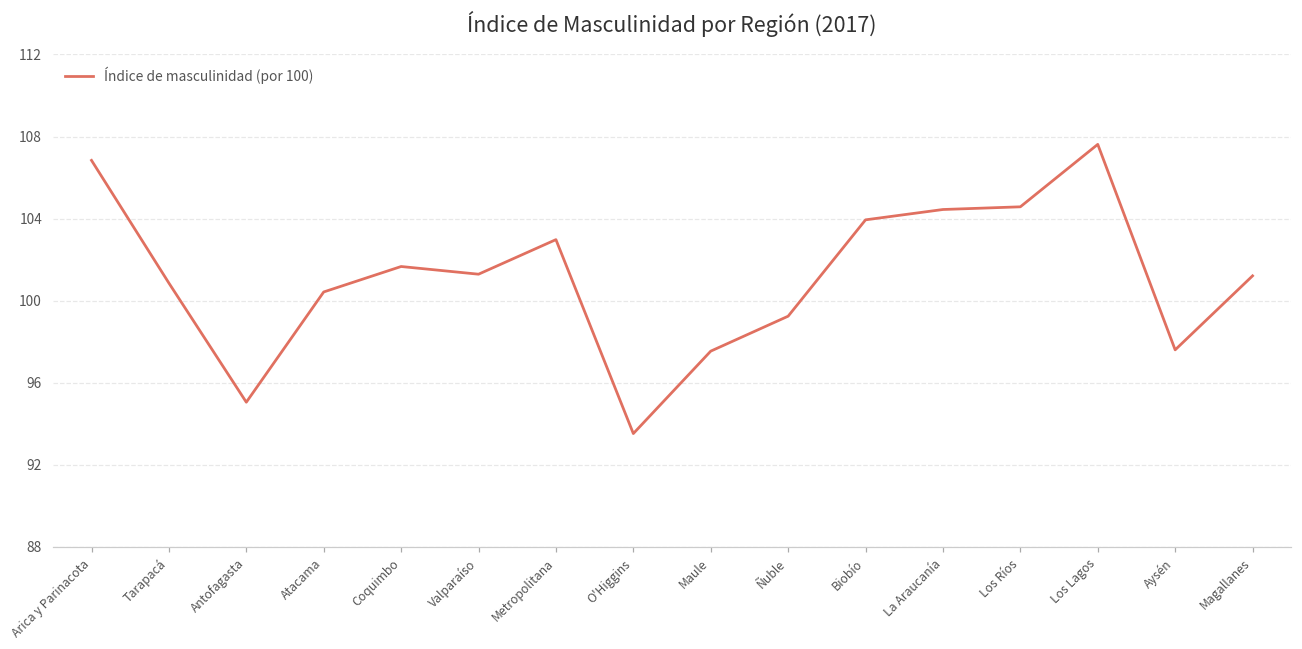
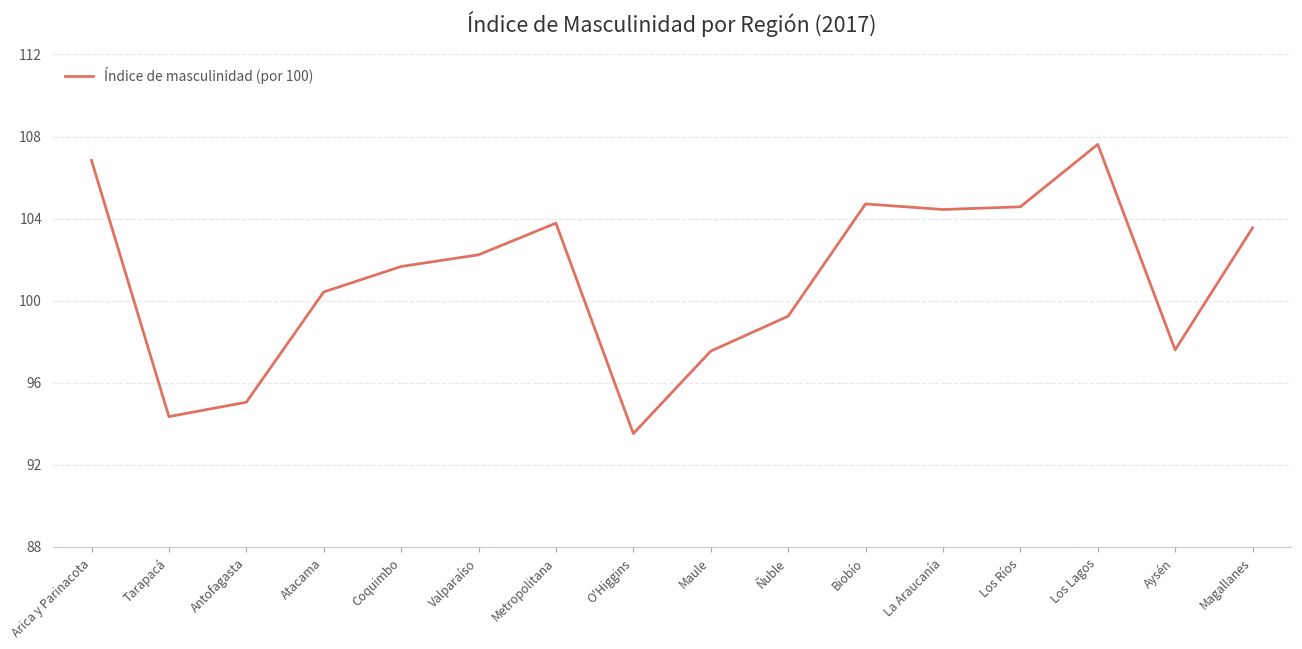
  {
    "Arica y Parinacota": 106.8,
-   "Tarapacá": 100.9,
+   "Tarapacá": 94.3,
    "Antofagasta": 95.0,
    "Atacama": 100.4,
    "Coquimbo": 101.7,
-   "Valparaíso": 101.3,
-   "Metropolitana": 103.0,
+   "Valparaíso": 102.2,
+   "Metropolitana": 103.8,
    "O'Higgins": 93.5,
    "Maule": 97.5,
    "Ñuble": 99.2,
-   "Biobío": 103.9,
+   "Biobío": 104.7,
    "La Araucanía": 104.4,
    "Los Ríos": 104.6,
    "Los Lagos": 107.6,
    "Aysén": 97.6,
-   "Magallanes": 101.2
+   "Magallanes": 103.5
  }
